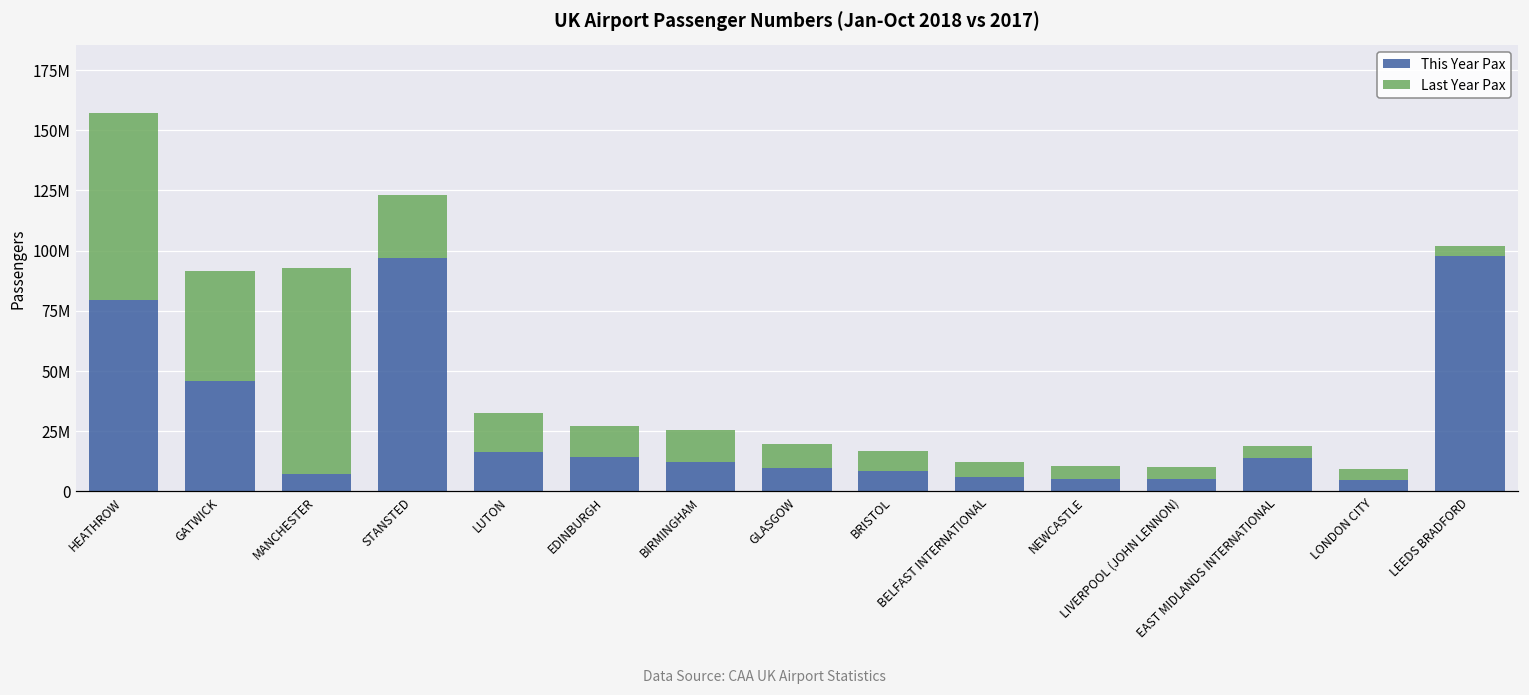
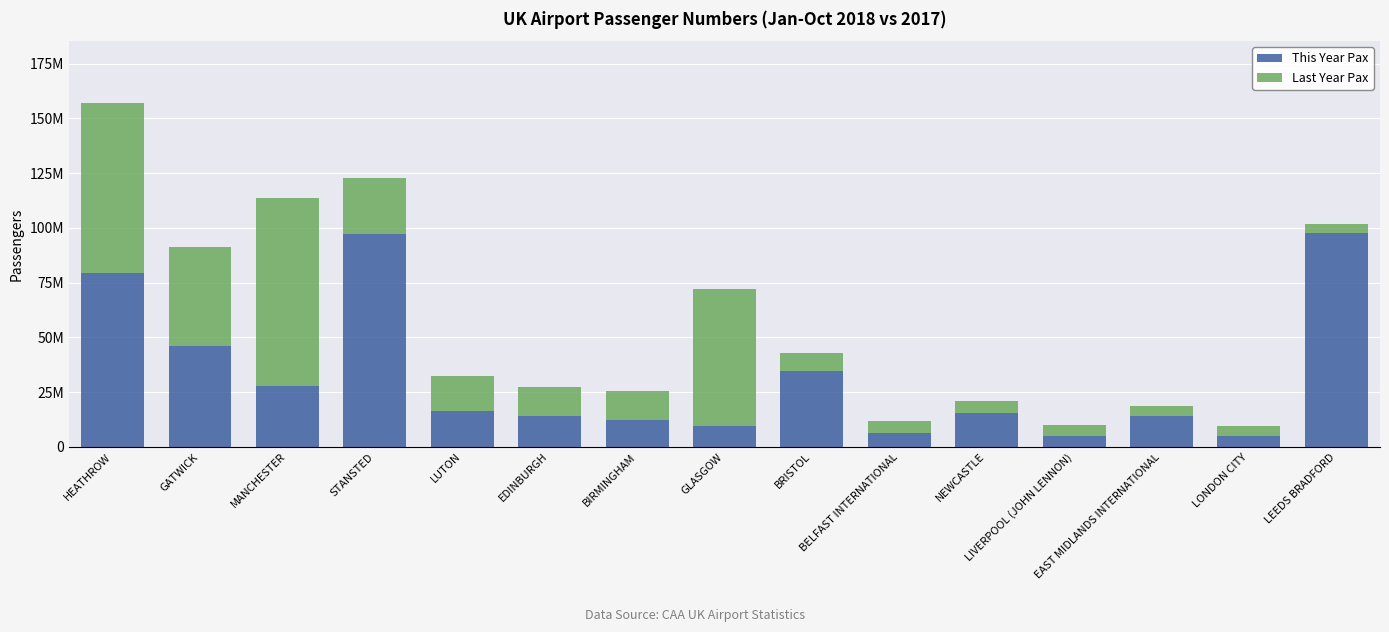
  {
    "This Year Pax": {
      "HEATHROW": 79000000,
      "GATWICK": 46000000,
-     "MANCHESTER": 7000000,
+     "MANCHESTER": 28000000,
      "STANSTED": 97000000,
      "LUTON": 16000000,
      "EDINBURGH": 14000000,
      "BIRMINGHAM": 12000000,
      "GLASGOW": 10000000,
-     "BRISTOL": 9000000,
+     "BRISTOL": 35000000,
      "BELFAST INTERNATIONAL": 6000000,
-     "NEWCASTLE": 5000000,
+     "NEWCASTLE": 15000000,
      "LIVERPOOL (JOHN LENNON)": 5000000,
      "EAST MIDLANDS INTERNATIONAL": 14000000,
      "LONDON CITY": 5000000,
      "LEEDS BRADFORD": 98000000
    },
    "Last Year Pax": {
      "HEATHROW": 78000000,
      "GATWICK": 45000000,
      "MANCHESTER": 86000000,
      "STANSTED": 26000000,
      "LUTON": 16000000,
      "EDINBURGH": 13000000,
      "BIRMINGHAM": 13000000,
-     "GLASGOW": 10000000,
+     "GLASGOW": 62000000,
      "BRISTOL": 8000000,
      "BELFAST INTERNATIONAL": 6000000,
      "NEWCASTLE": 5000000,
      "LIVERPOOL (JOHN LENNON)": 5000000,
      "EAST MIDLANDS INTERNATIONAL": 5000000,
      "LONDON CITY": 5000000,
      "LEEDS BRADFORD": 4000000
    }
  }
